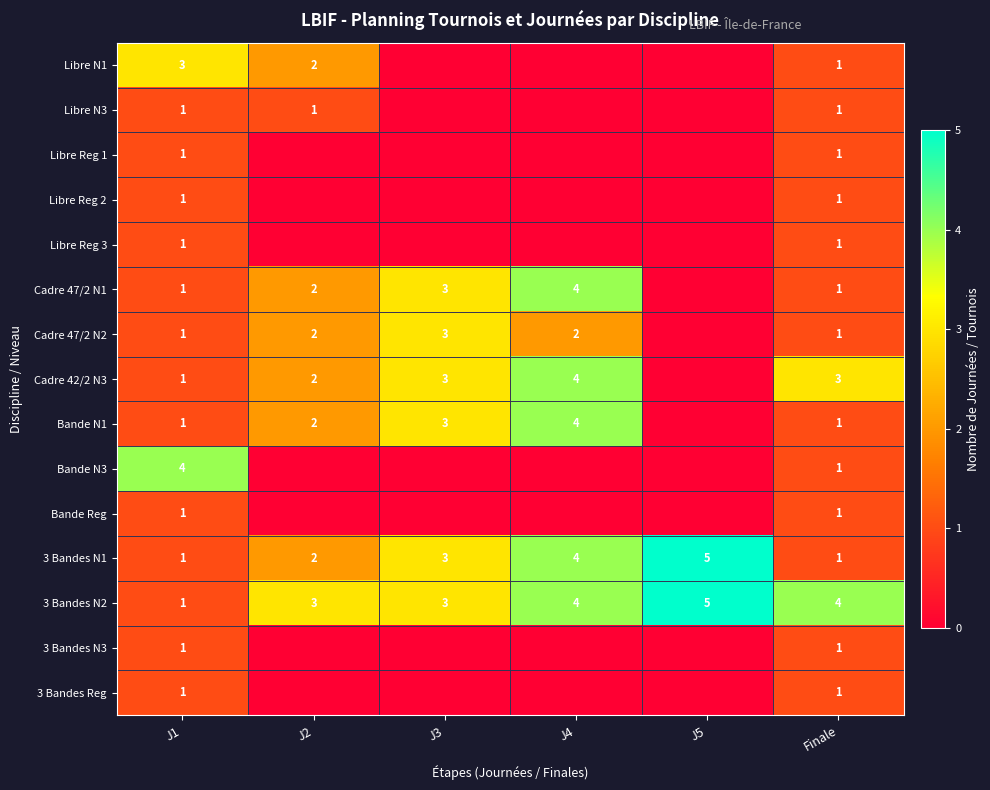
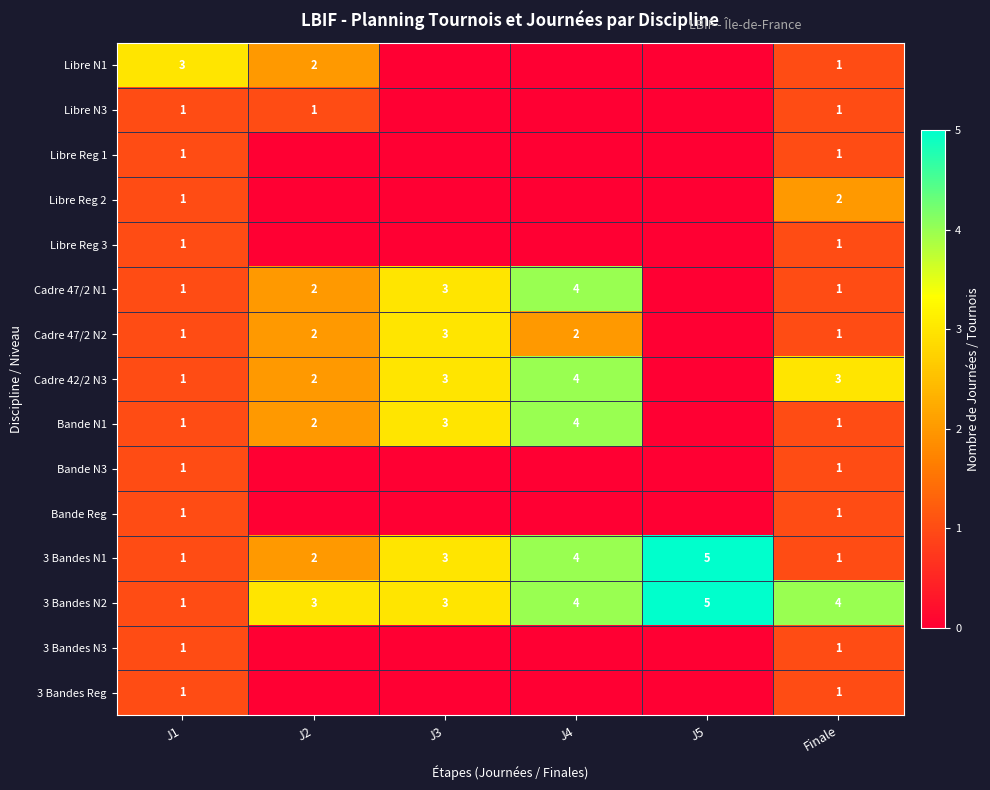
  {
    "Libre N1": {
      "J1": 3,
      "J2": 2,
      "Finale": 1
    },
    "Libre N3": {
      "J1": 1,
      "J2": 1,
      "Finale": 1
    },
    "Libre Reg 1": {
      "J1": 1,
      "Finale": 1
    },
    "Libre Reg 2": {
      "J1": 1,
-     "Finale": 1
+     "Finale": 2
    },
    "Libre Reg 3": {
      "J1": 1,
      "Finale": 1
    },
    "Cadre 47/2 N1": {
      "J1": 1,
      "J2": 2,
      "J3": 3,
      "J4": 4,
      "Finale": 1
    },
    "Cadre 47/2 N2": {
      "J1": 1,
      "J2": 2,
      "J3": 3,
      "J4": 2,
      "Finale": 1
    },
    "Cadre 42/2 N3": {
      "J1": 1,
      "J2": 2,
      "J3": 3,
      "J4": 4,
      "Finale": 3
    },
    "Bande N1": {
      "J1": 1,
      "J2": 2,
      "J3": 3,
      "J4": 4,
      "Finale": 1
    },
    "Bande N3": {
-     "J1": 4,
+     "J1": 1,
      "Finale": 1
    },
    "Bande Reg": {
      "J1": 1,
      "Finale": 1
    },
    "3 Bandes N1": {
      "J1": 1,
      "J2": 2,
      "J3": 3,
      "J4": 4,
      "J5": 5,
      "Finale": 1
    },
    "3 Bandes N2": {
      "J1": 1,
      "J2": 3,
      "J3": 3,
      "J4": 4,
      "J5": 5,
      "Finale": 4
    },
    "3 Bandes N3": {
      "J1": 1,
      "Finale": 1
    },
    "3 Bandes Reg": {
      "J1": 1,
      "Finale": 1
    }
  }
